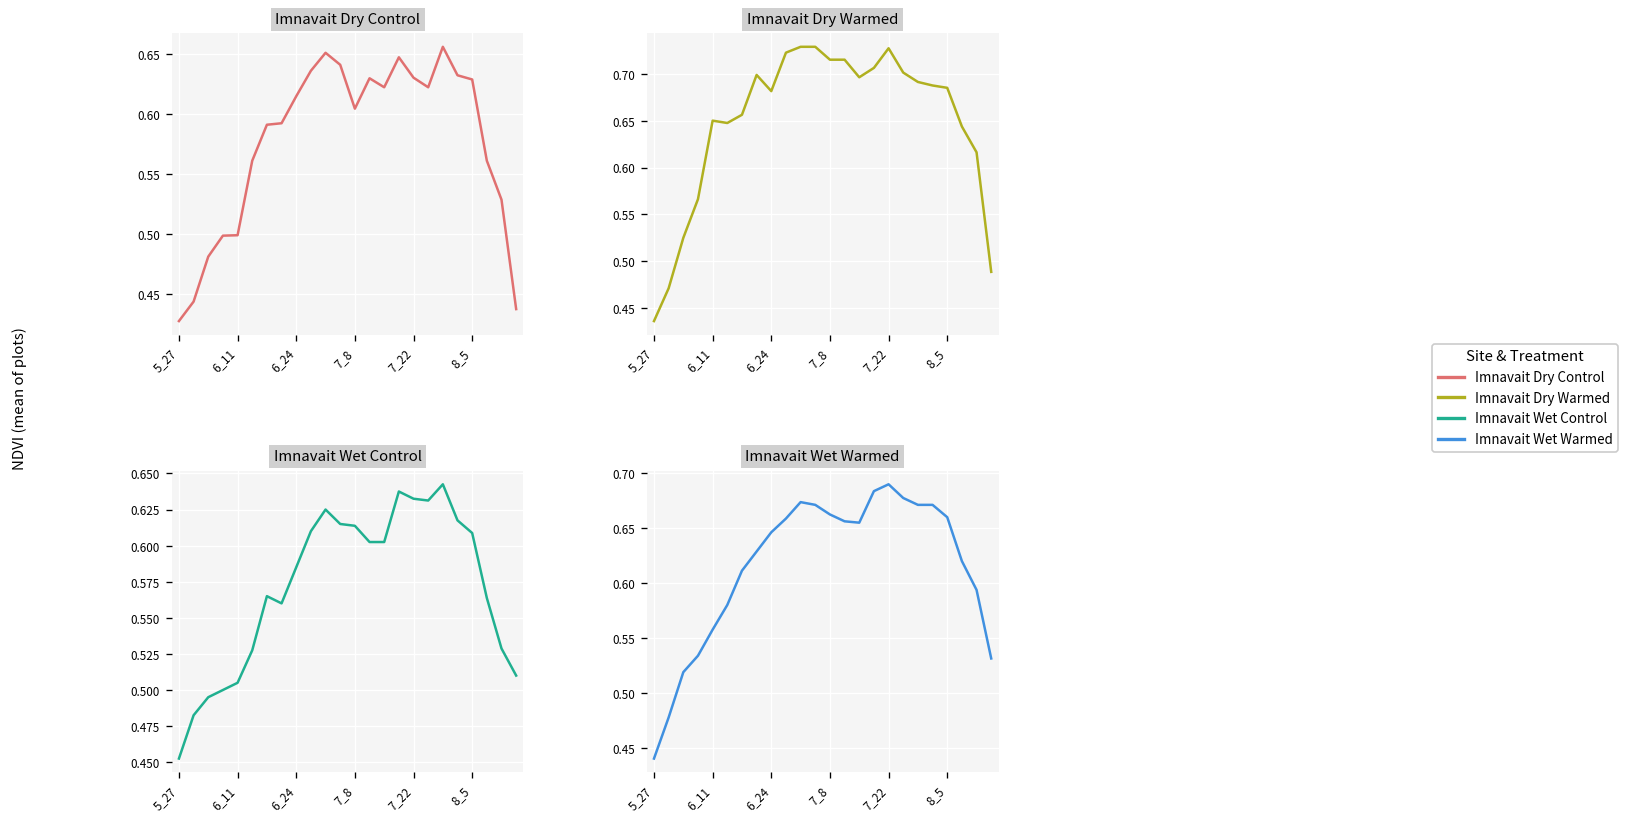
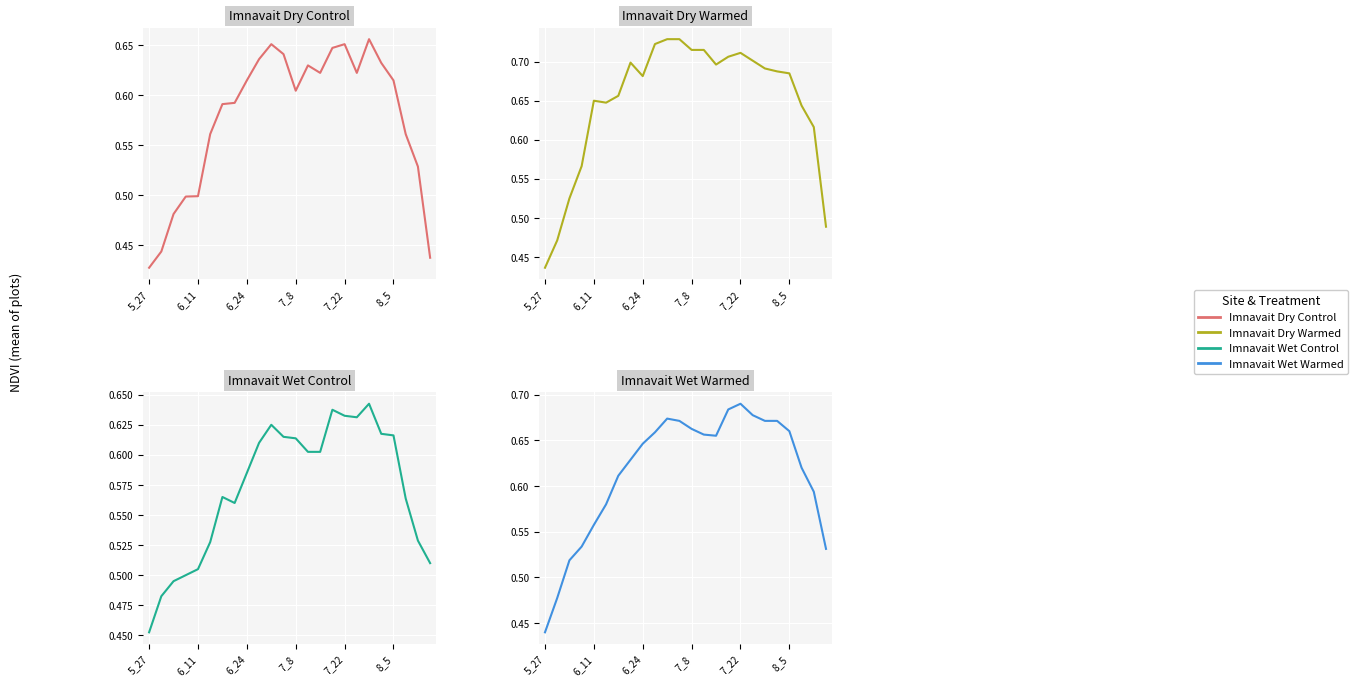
  {
    "Imnavait Dry Control": {
      "5_27": 0.43,
      "6_11": 0.50,
      "6_24": 0.62,
      "7_8": 0.60,
-     "7_22": 0.63,
-     "8_5": 0.63
+     "7_22": 0.65,
+     "8_5": 0.62
    },
    "Imnavait Dry Warmed": {
      "5_27": 0.44,
      "6_11": 0.65,
      "6_24": 0.68,
      "7_8": 0.72,
-     "7_22": 0.73,
+     "7_22": 0.71,
      "8_5": 0.69
    },
    "Imnavait Wet Control": {
      "5_27": 0.453,
      "6_11": 0.505,
      "6_24": 0.585,
      "7_8": 0.614,
      "7_22": 0.633,
-     "8_5": 0.609
+     "8_5": 0.616
    },
    "Imnavait Wet Warmed": {
      "5_27": 0.44,
      "6_11": 0.56,
      "6_24": 0.65,
      "7_8": 0.66,
      "7_22": 0.69,
      "8_5": 0.66
    }
  }
